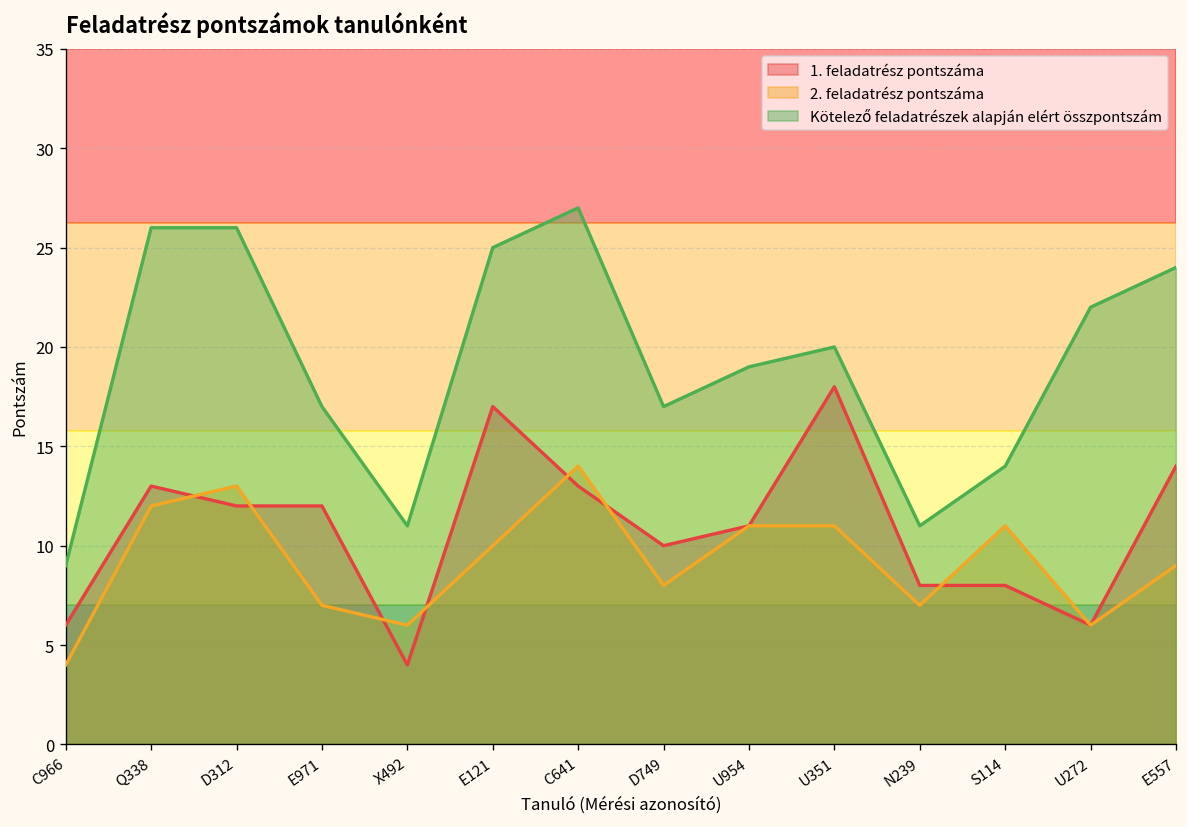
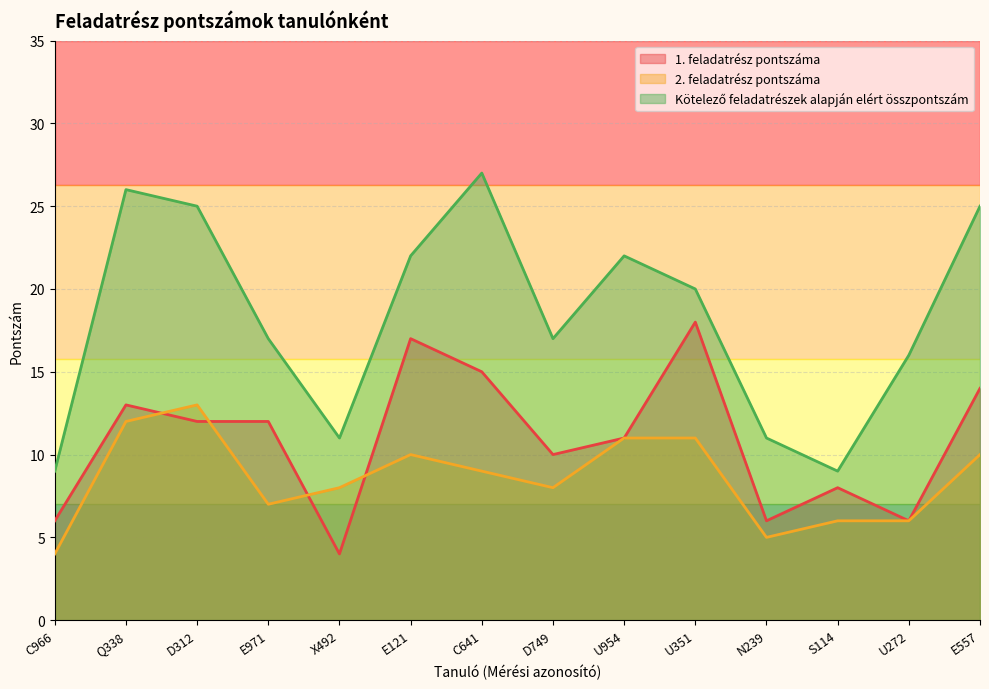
  {
    "1. feladatrész pontszáma": {
      "C966": 6,
      "Q338": 13,
      "D312": 12,
      "E971": 12,
      "X492": 4,
      "E121": 17,
-     "C641": 13,
+     "C641": 15,
      "D749": 10,
      "U351": 18,
-     "N239": 8,
+     "N239": 6,
      "S114": 8,
      "E557": 14
    },
    "2. feladatrész pontszáma": {
      "C966": 4,
      "Q338": 12,
      "D312": 13,
      "E971": 7,
-     "X492": 6,
+     "X492": 8,
      "E121": 10,
-     "C641": 14,
+     "C641": 9,
      "D749": 8,
      "U351": 11,
-     "N239": 7,
-     "S114": 11,
-     "E557": 9
+     "N239": 5,
+     "S114": 6,
+     "E557": 10
    },
    "Kötelező feladatrészek alapján elért összpontszám": {
      "C966": 9,
      "Q338": 26,
-     "D312": 26,
+     "D312": 25,
      "E971": 17,
      "X492": 11,
-     "E121": 25,
+     "E121": 22,
      "C641": 27,
      "D749": 17,
-     "U954": 19,
+     "U954": 22,
      "U351": 20,
      "N239": 11,
-     "S114": 14,
-     "U272": 22,
-     "E557": 24
+     "S114": 9,
+     "U272": 16,
+     "E557": 25
    }
  }
